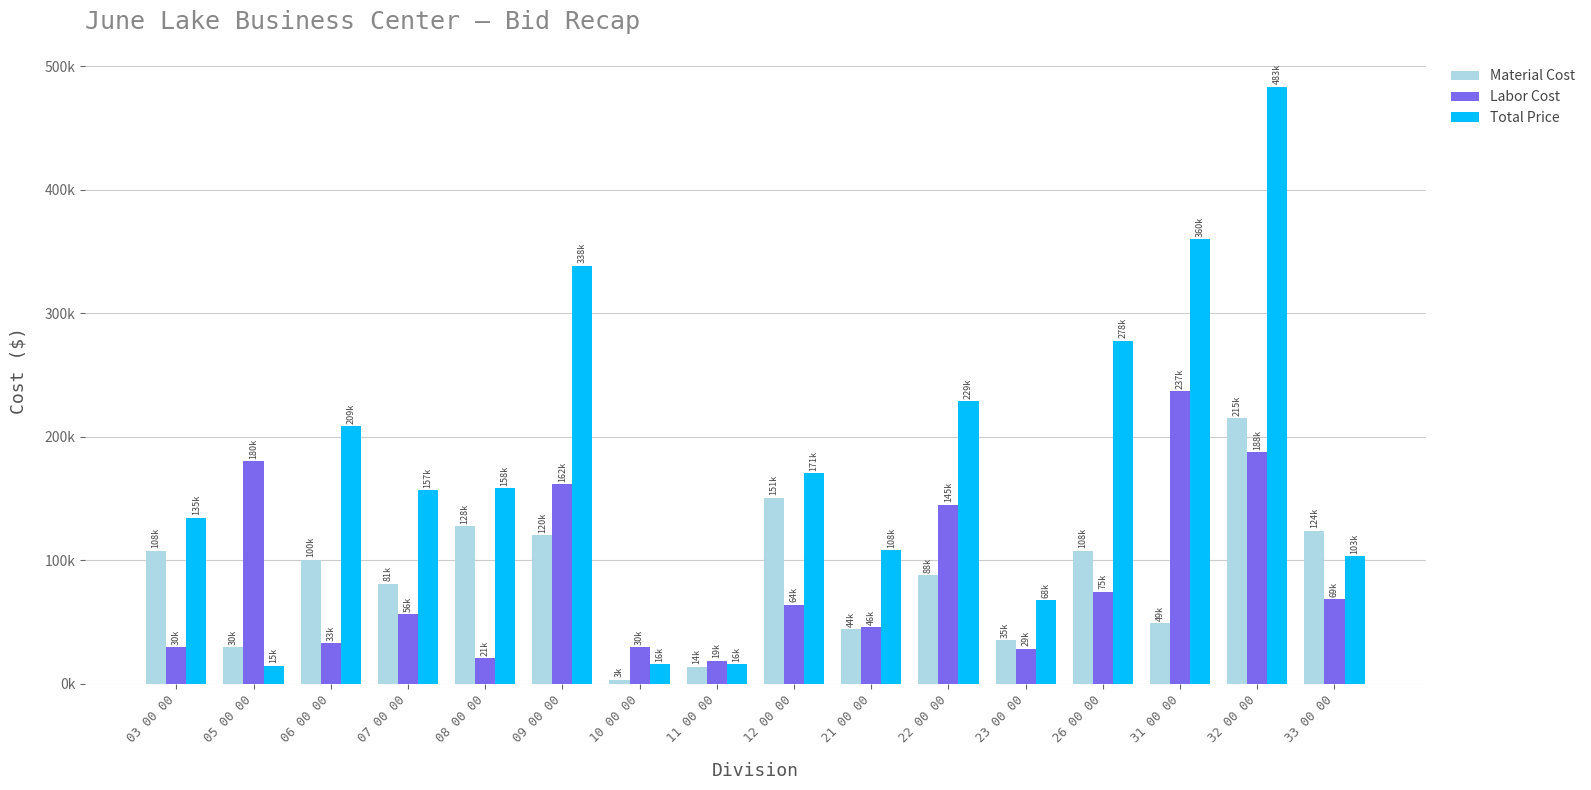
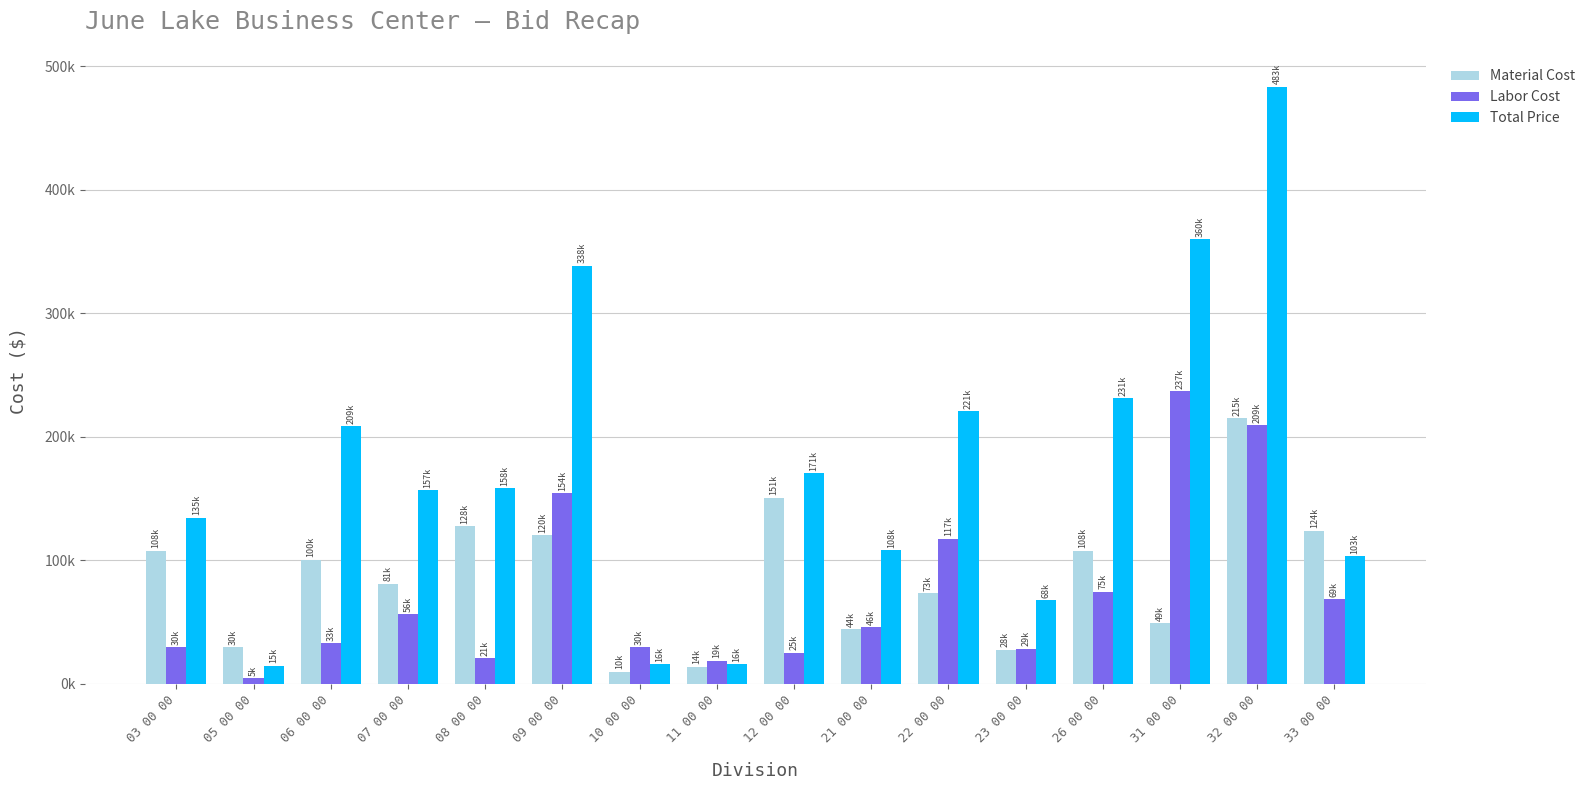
  {
    "Material Cost": {
      "03 00 00": "108k",
      "05 00 00": "30k",
      "06 00 00": "100k",
      "07 00 00": "81k",
      "08 00 00": "128k",
      "09 00 00": "120k",
-     "10 00 00": "3k",
+     "10 00 00": "10k",
      "11 00 00": "14k",
      "12 00 00": "151k",
      "21 00 00": "44k",
-     "22 00 00": "88k",
-     "23 00 00": "35k",
+     "22 00 00": "73k",
+     "23 00 00": "28k",
      "26 00 00": "108k",
      "31 00 00": "49k",
      "32 00 00": "215k",
      "33 00 00": "124k"
    },
    "Labor Cost": {
      "03 00 00": "30k",
-     "05 00 00": "180k",
+     "05 00 00": "5k",
      "06 00 00": "33k",
      "07 00 00": "56k",
      "08 00 00": "21k",
-     "09 00 00": "162k",
+     "09 00 00": "154k",
      "10 00 00": "30k",
      "11 00 00": "19k",
-     "12 00 00": "64k",
+     "12 00 00": "25k",
      "21 00 00": "46k",
-     "22 00 00": "145k",
+     "22 00 00": "117k",
      "23 00 00": "29k",
      "26 00 00": "75k",
      "31 00 00": "237k",
-     "32 00 00": "188k",
+     "32 00 00": "209k",
      "33 00 00": "69k"
    },
    "Total Price": {
      "03 00 00": "135k",
      "05 00 00": "15k",
      "06 00 00": "209k",
      "07 00 00": "157k",
      "08 00 00": "158k",
      "09 00 00": "338k",
      "10 00 00": "16k",
      "11 00 00": "16k",
      "12 00 00": "171k",
      "21 00 00": "108k",
-     "22 00 00": "229k",
+     "22 00 00": "221k",
      "23 00 00": "68k",
-     "26 00 00": "278k",
+     "26 00 00": "231k",
      "31 00 00": "360k",
      "32 00 00": "483k",
      "33 00 00": "103k"
    }
  }
